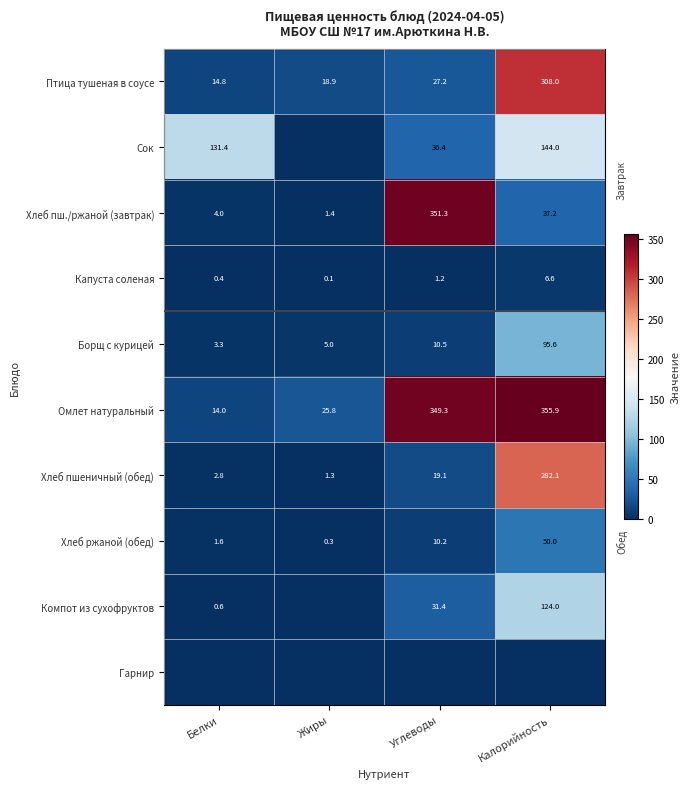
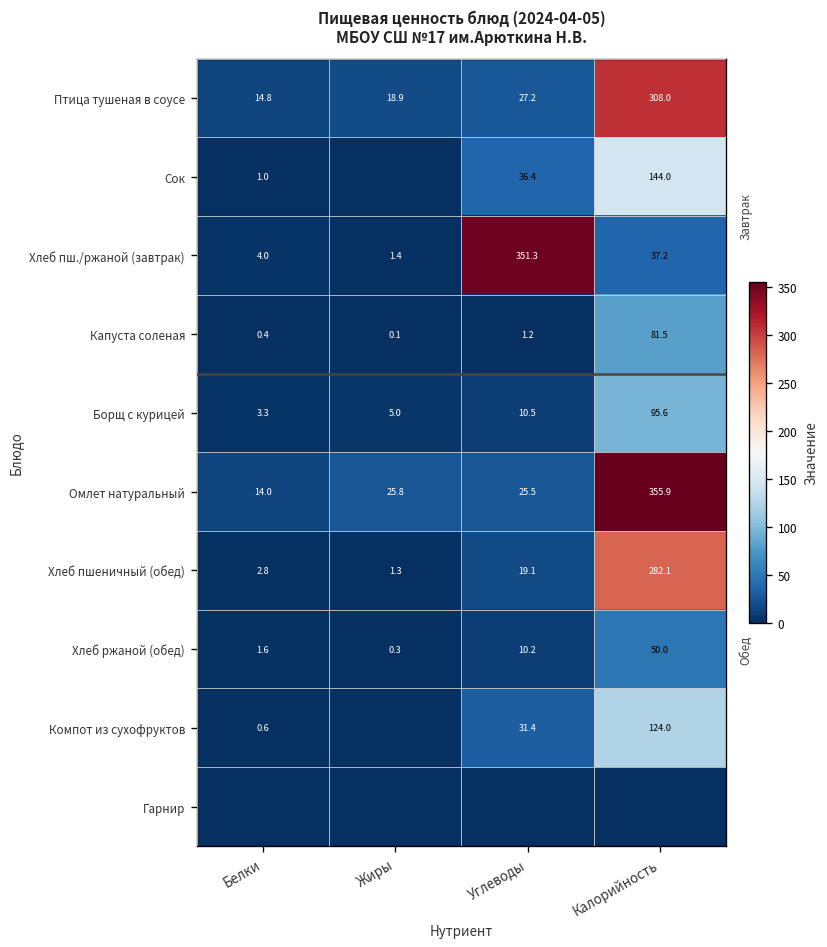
  {
    "Птица тушеная в соусе": {
      "Белки": 14.8,
      "Жиры": 18.9,
      "Углеводы": 27.2,
      "Калорийность": 308.0
    },
    "Сок": {
-     "Белки": 131.4,
+     "Белки": 1.0,
      "Углеводы": 36.4,
      "Калорийность": 144.0
    },
    "Хлеб пш./ржаной (завтрак)": {
      "Белки": 4.0,
      "Жиры": 1.4,
      "Углеводы": 351.3,
      "Калорийность": 37.2
    },
    "Капуста соленая": {
      "Белки": 0.4,
      "Жиры": 0.1,
      "Углеводы": 1.2,
-     "Калорийность": 6.6
+     "Калорийность": 81.5
    },
    "Борщ с курицей": {
      "Белки": 3.3,
      "Жиры": 5.0,
      "Углеводы": 10.5,
      "Калорийность": 95.6
    },
    "Омлет натуральный": {
      "Белки": 14.0,
      "Жиры": 25.8,
-     "Углеводы": 349.3,
+     "Углеводы": 25.5,
      "Калорийность": 355.9
    },
    "Хлеб пшеничный (обед)": {
      "Белки": 2.8,
      "Жиры": 1.3,
      "Углеводы": 19.1,
      "Калорийность": 282.1
    },
    "Хлеб ржаной (обед)": {
      "Белки": 1.6,
      "Жиры": 0.3,
      "Углеводы": 10.2,
      "Калорийность": 50.0
    },
    "Компот из сухофруктов": {
      "Белки": 0.6,
      "Углеводы": 31.4,
      "Калорийность": 124.0
    }
  }
